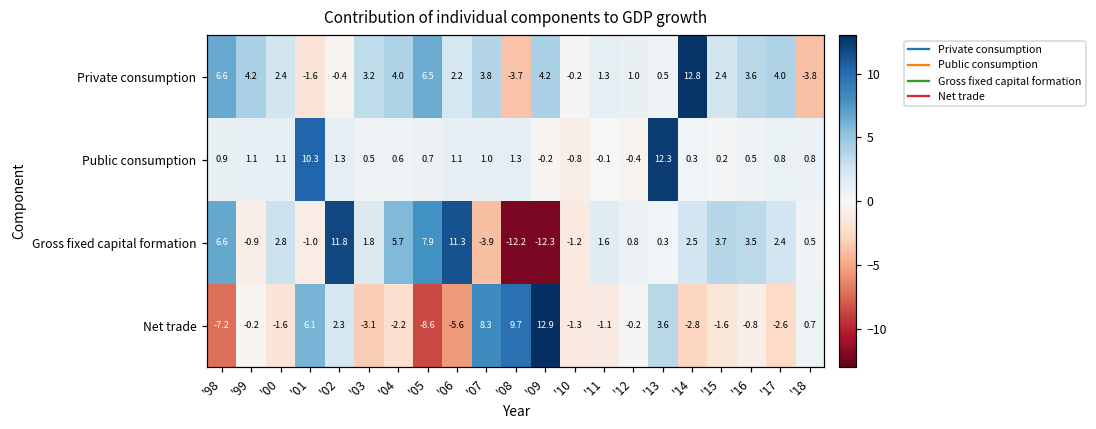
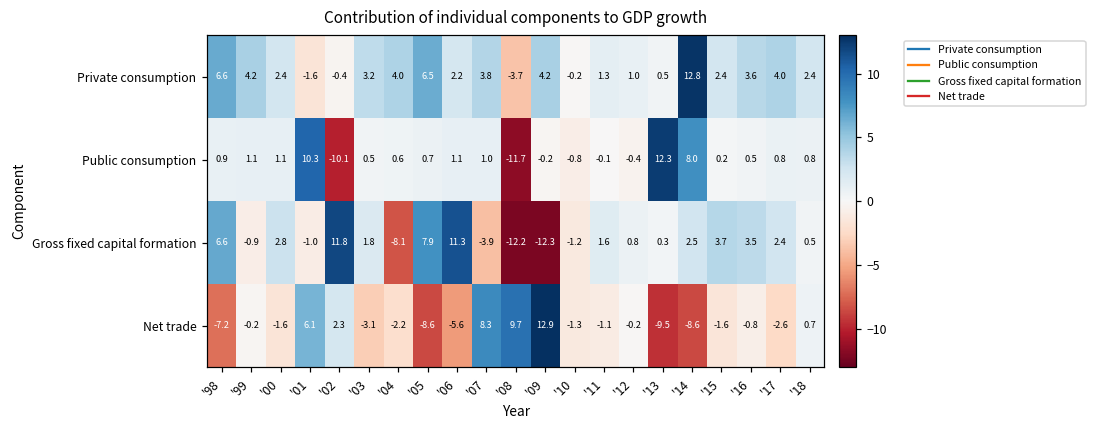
  {
    "Private consumption": {
      "'98": 6.6,
      "'99": 4.2,
      "'00": 2.4,
      "'01": -1.6,
      "'02": -0.4,
      "'03": 3.2,
      "'04": 4.0,
      "'05": 6.5,
      "'06": 2.2,
      "'07": 3.8,
      "'08": -3.7,
      "'09": 4.2,
      "'10": -0.2,
      "'11": 1.3,
      "'12": 1.0,
      "'13": 0.5,
      "'14": 12.8,
      "'15": 2.4,
      "'16": 3.6,
      "'17": 4.0,
-     "'18": -3.8
+     "'18": 2.4
    },
    "Public consumption": {
      "'98": 0.9,
      "'99": 1.1,
      "'00": 1.1,
      "'01": 10.3,
-     "'02": 1.3,
+     "'02": -10.1,
      "'03": 0.5,
      "'04": 0.6,
      "'05": 0.7,
      "'06": 1.1,
      "'07": 1.0,
-     "'08": 1.3,
+     "'08": -11.7,
      "'09": -0.2,
      "'10": -0.8,
      "'11": -0.1,
      "'12": -0.4,
      "'13": 12.3,
-     "'14": 0.3,
+     "'14": 8.0,
      "'15": 0.2,
      "'16": 0.5,
      "'17": 0.8,
      "'18": 0.8
    },
    "Gross fixed capital formation": {
      "'98": 6.6,
      "'99": -0.9,
      "'00": 2.8,
      "'01": -1.0,
      "'02": 11.8,
      "'03": 1.8,
-     "'04": 5.7,
+     "'04": -8.1,
      "'05": 7.9,
      "'06": 11.3,
      "'07": -3.9,
      "'08": -12.2,
      "'09": -12.3,
      "'10": -1.2,
      "'11": 1.6,
      "'12": 0.8,
      "'13": 0.3,
      "'14": 2.5,
      "'15": 3.7,
      "'16": 3.5,
      "'17": 2.4,
      "'18": 0.5
    },
    "Net trade": {
      "'98": -7.2,
      "'99": -0.2,
      "'00": -1.6,
      "'01": 6.1,
      "'02": 2.3,
      "'03": -3.1,
      "'04": -2.2,
      "'05": -8.6,
      "'06": -5.6,
      "'07": 8.3,
      "'08": 9.7,
      "'09": 12.9,
      "'10": -1.3,
      "'11": -1.1,
      "'12": -0.2,
-     "'13": 3.6,
-     "'14": -2.8,
+     "'13": -9.5,
+     "'14": -8.6,
      "'15": -1.6,
      "'16": -0.8,
      "'17": -2.6,
      "'18": 0.7
    }
  }
